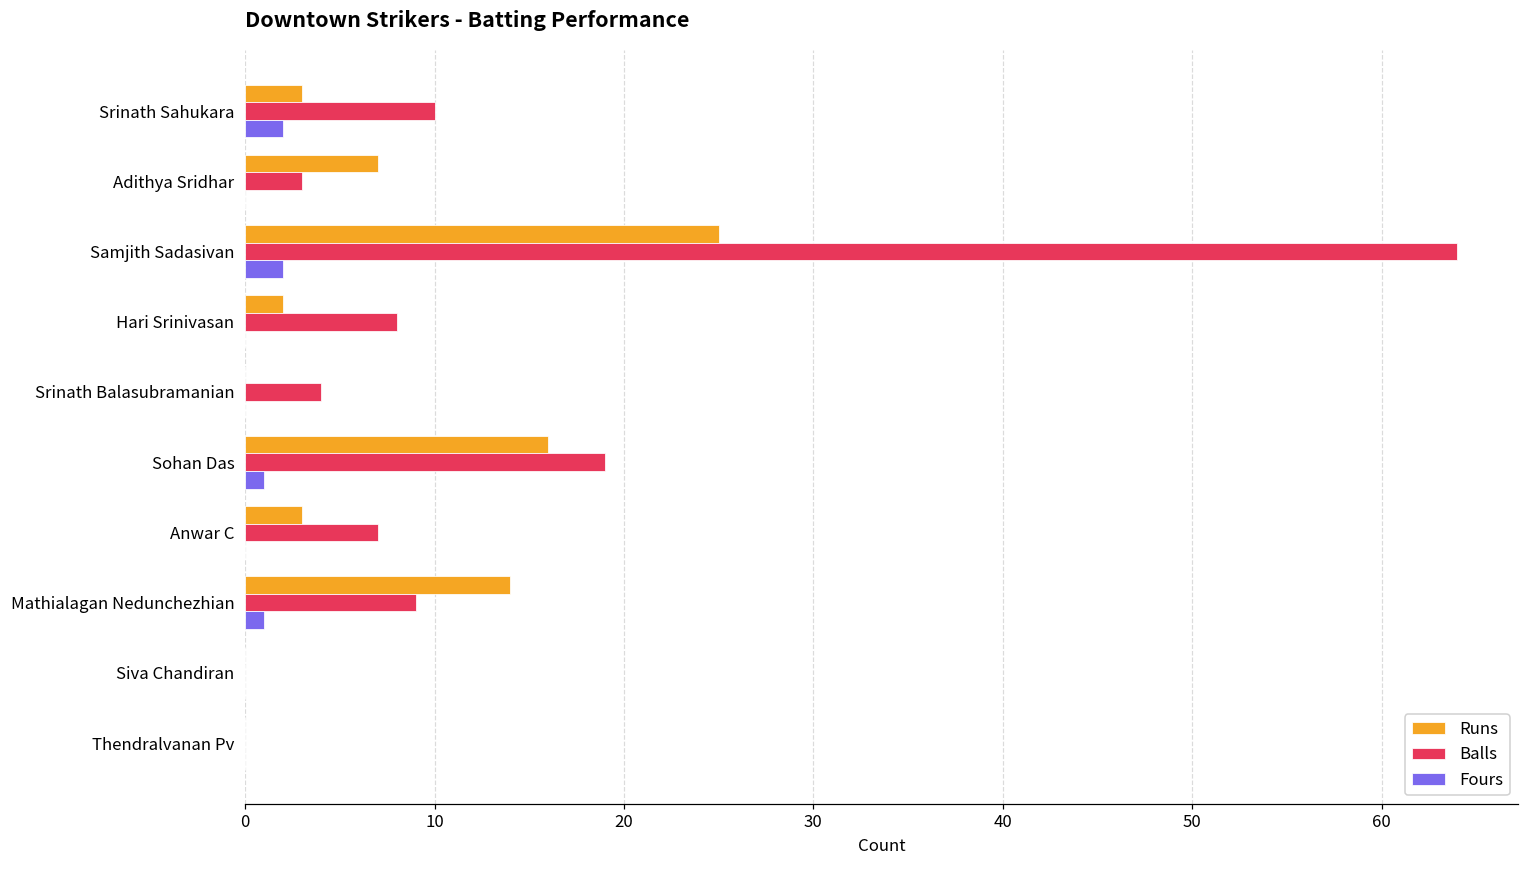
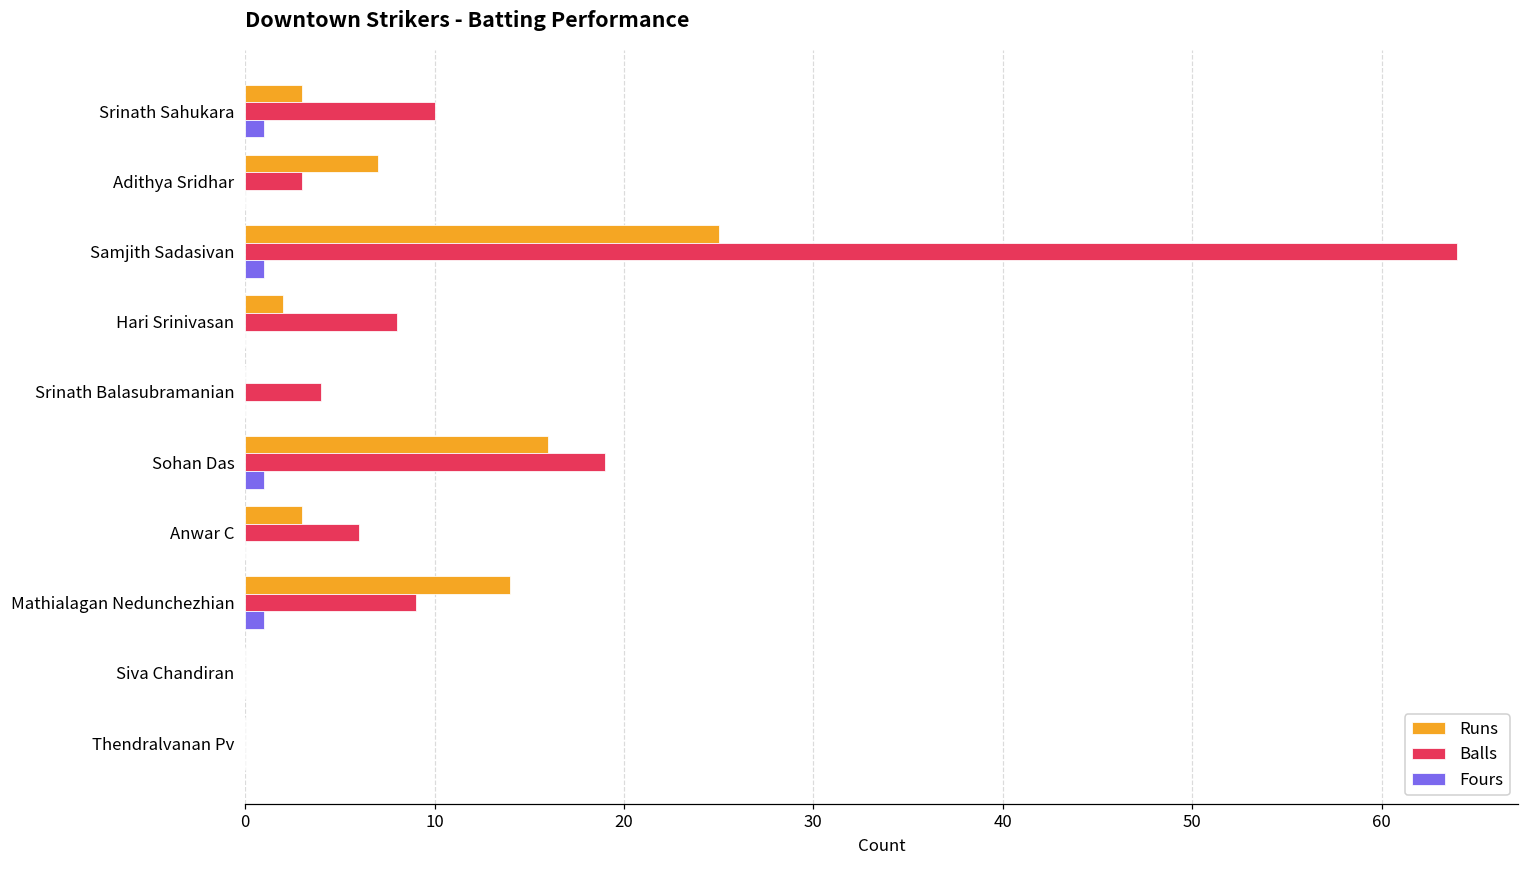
  {
    "Runs": {
      "Srinath Sahukara": 3,
      "Adithya Sridhar": 7,
      "Samjith Sadasivan": 25,
      "Hari Srinivasan": 2,
      "Srinath Balasubramanian": 0,
      "Sohan Das": 16,
      "Anwar C": 3,
      "Mathialagan Nedunchezhian": 14,
      "Siva Chandiran": 0,
      "Thendralvanan Pv": 0
    },
    "Balls": {
      "Srinath Sahukara": 10,
      "Adithya Sridhar": 3,
      "Samjith Sadasivan": 64,
      "Hari Srinivasan": 8,
      "Srinath Balasubramanian": 4,
      "Sohan Das": 19,
-     "Anwar C": 7,
+     "Anwar C": 6,
      "Mathialagan Nedunchezhian": 9,
      "Siva Chandiran": 0,
      "Thendralvanan Pv": 0
    },
    "Fours": {
-     "Srinath Sahukara": 2,
+     "Srinath Sahukara": 1,
      "Adithya Sridhar": 0,
-     "Samjith Sadasivan": 2,
+     "Samjith Sadasivan": 1,
      "Hari Srinivasan": 0,
      "Srinath Balasubramanian": 0,
      "Sohan Das": 1,
      "Anwar C": 0,
      "Mathialagan Nedunchezhian": 1,
      "Siva Chandiran": 0,
      "Thendralvanan Pv": 0
    }
  }
